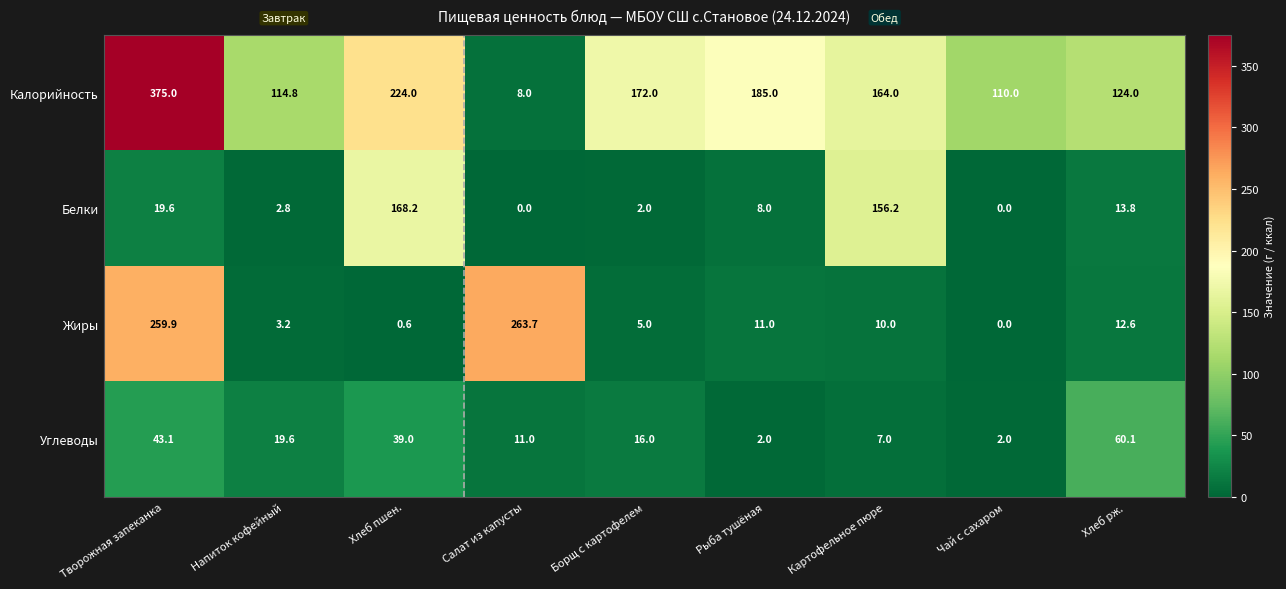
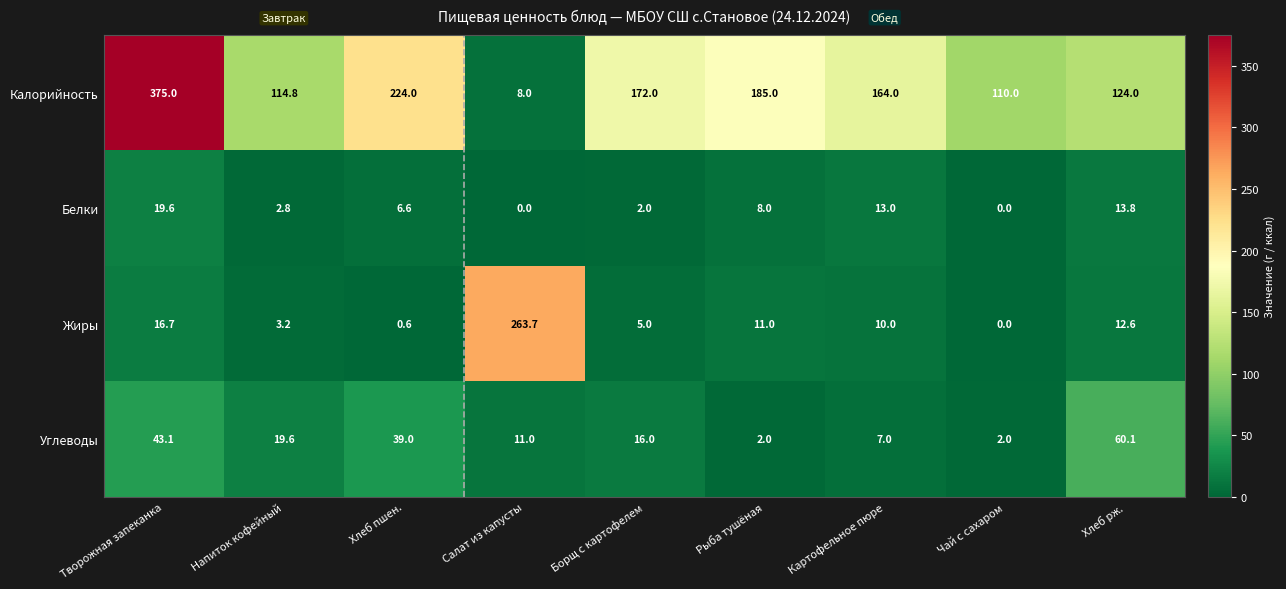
  {
    "Калорийность": {
      "Творожная запеканка": 375.0,
      "Напиток кофейный": 114.8,
      "Хлеб пшен.": 224.0,
      "Салат из капусты": 8.0,
      "Борщ с картофелем": 172.0,
      "Рыба тушёная": 185.0,
      "Картофельное пюре": 164.0,
      "Чай с сахаром": 110.0,
      "Хлеб рж.": 124.0
    },
    "Белки": {
      "Творожная запеканка": 19.6,
      "Напиток кофейный": 2.8,
-     "Хлеб пшен.": 168.2,
+     "Хлеб пшен.": 6.6,
      "Салат из капусты": 0.0,
      "Борщ с картофелем": 2.0,
      "Рыба тушёная": 8.0,
-     "Картофельное пюре": 156.2,
+     "Картофельное пюре": 13.0,
      "Чай с сахаром": 0.0,
      "Хлеб рж.": 13.8
    },
    "Жиры": {
-     "Творожная запеканка": 259.9,
+     "Творожная запеканка": 16.7,
      "Напиток кофейный": 3.2,
      "Хлеб пшен.": 0.6,
      "Салат из капусты": 263.7,
      "Борщ с картофелем": 5.0,
      "Рыба тушёная": 11.0,
      "Картофельное пюре": 10.0,
      "Чай с сахаром": 0.0,
      "Хлеб рж.": 12.6
    },
    "Углеводы": {
      "Творожная запеканка": 43.1,
      "Напиток кофейный": 19.6,
      "Хлеб пшен.": 39.0,
      "Салат из капусты": 11.0,
      "Борщ с картофелем": 16.0,
      "Рыба тушёная": 2.0,
      "Картофельное пюре": 7.0,
      "Чай с сахаром": 2.0,
      "Хлеб рж.": 60.1
    }
  }
